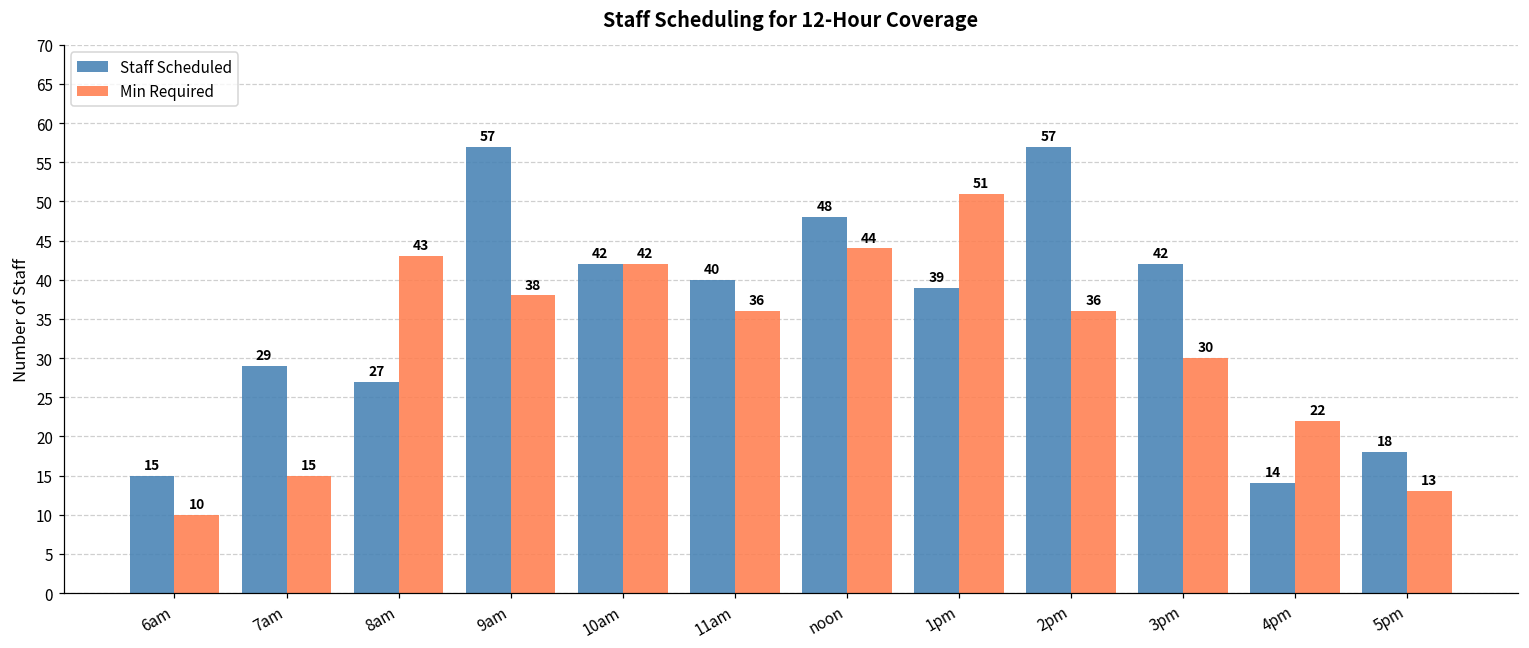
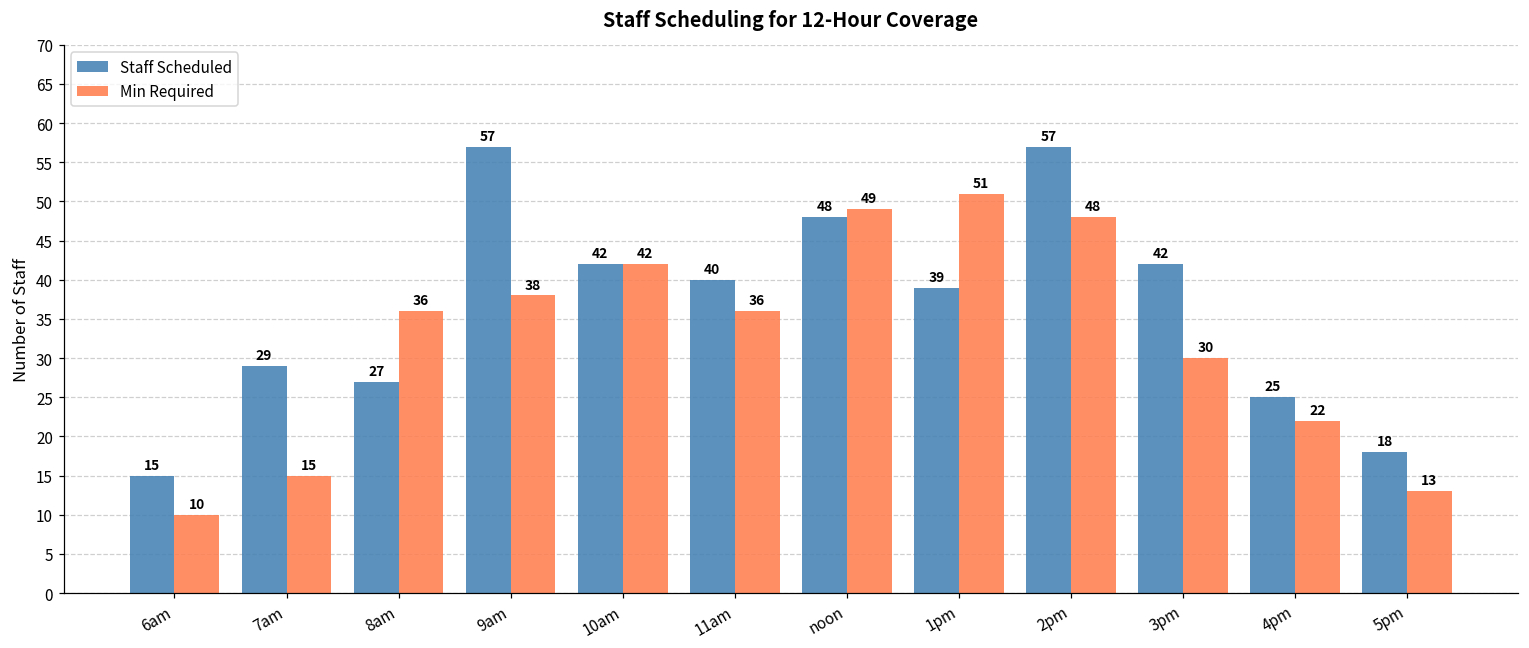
  {
    "Staff Scheduled": {
      "6am": 15,
      "7am": 29,
      "8am": 27,
      "9am": 57,
      "10am": 42,
      "11am": 40,
      "noon": 48,
      "1pm": 39,
      "2pm": 57,
      "3pm": 42,
-     "4pm": 14,
+     "4pm": 25,
      "5pm": 18
    },
    "Min Required": {
      "6am": 10,
      "7am": 15,
-     "8am": 43,
+     "8am": 36,
      "9am": 38,
      "10am": 42,
      "11am": 36,
-     "noon": 44,
+     "noon": 49,
      "1pm": 51,
-     "2pm": 36,
+     "2pm": 48,
      "3pm": 30,
      "4pm": 22,
      "5pm": 13
    }
  }
